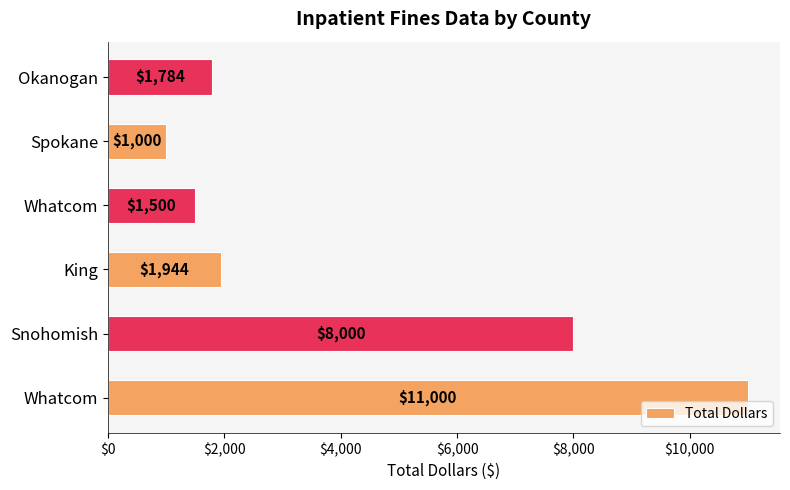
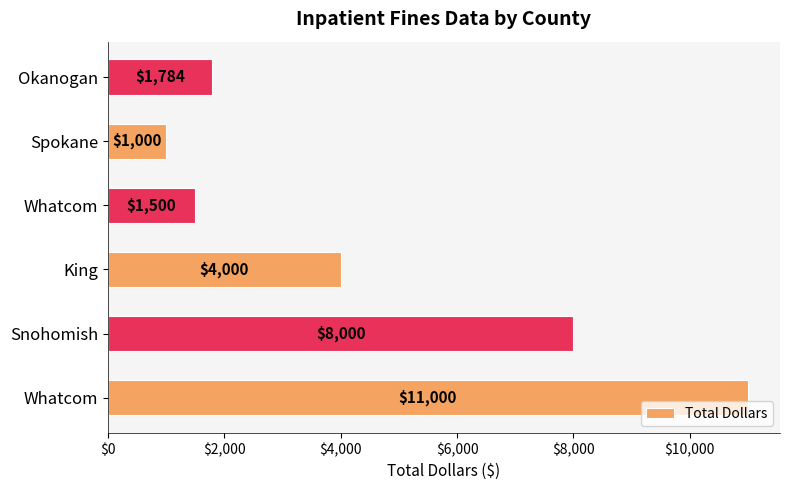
  {
    "Okanogan": "$1,784",
    "Spokane": "$1,000",
-   "King": "$1,944",
+   "King": "$4,000",
    "Snohomish": "$8,000"
  }
